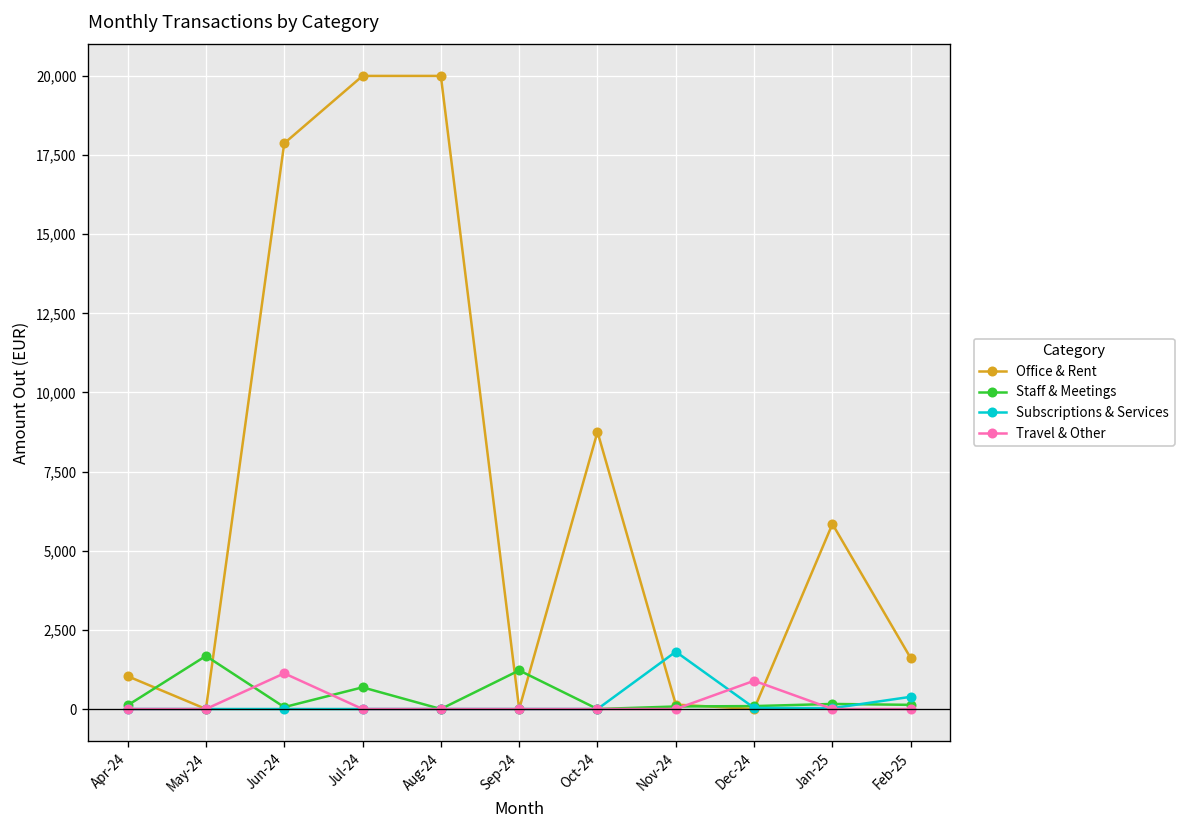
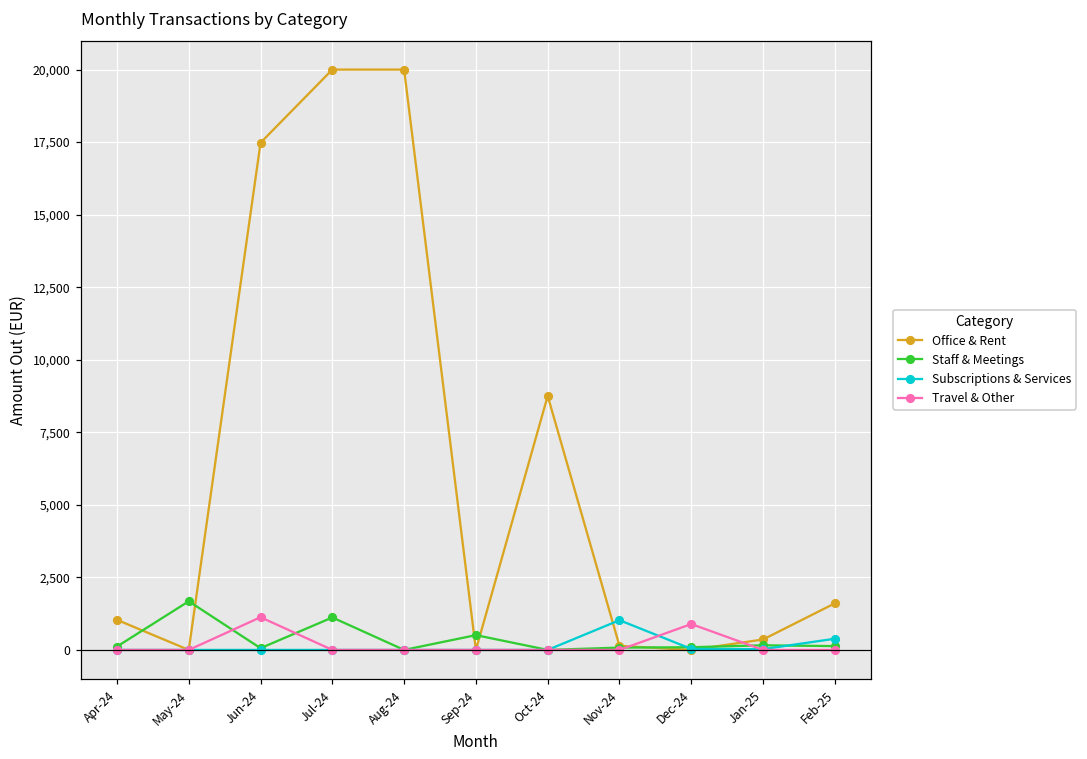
  {
    "Office & Rent": {
      "Apr-24": "1,000",
-     "Jun-24": "17,900",
+     "Jun-24": "17,500",
      "Jul-24": "20,000",
      "Aug-24": "20,000",
      "Oct-24": "8,800",
-     "Jan-25": "5,800",
+     "Jan-25": "400",
      "Feb-25": "1,600"
    },
    "Staff & Meetings": {
      "Apr-24": "100",
      "May-24": "1,700",
-     "Jul-24": "700",
-     "Sep-24": "1,200",
+     "Jul-24": "1,100",
+     "Sep-24": "500",
      "Jan-25": "200",
      "Feb-25": "100"
    },
    "Subscriptions & Services": {
-     "Nov-24": "1,800",
+     "Nov-24": "1,000",
      "Feb-25": "400"
    },
    "Travel & Other": {
      "Jun-24": "1,100",
      "Dec-24": "900",
      "Feb-25": "0"
    }
  }
